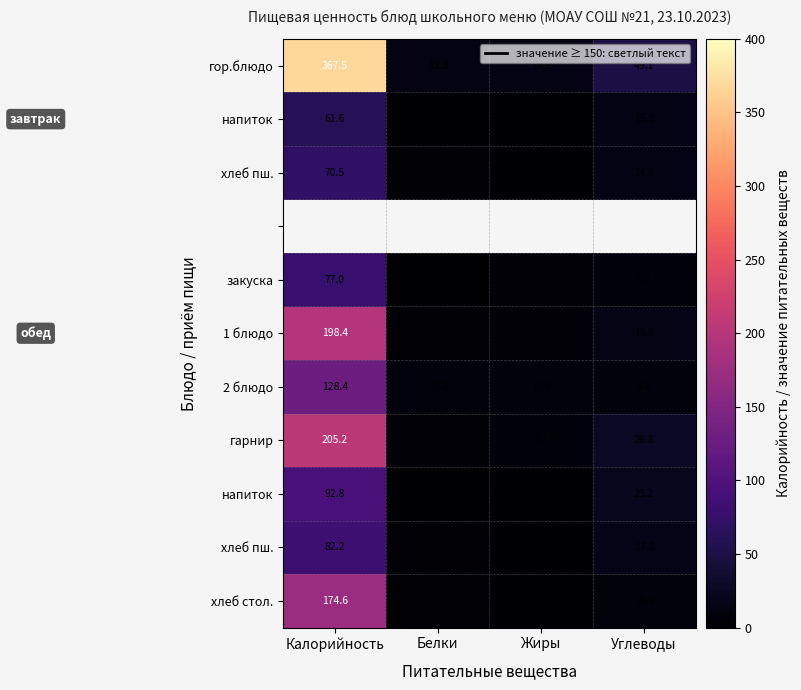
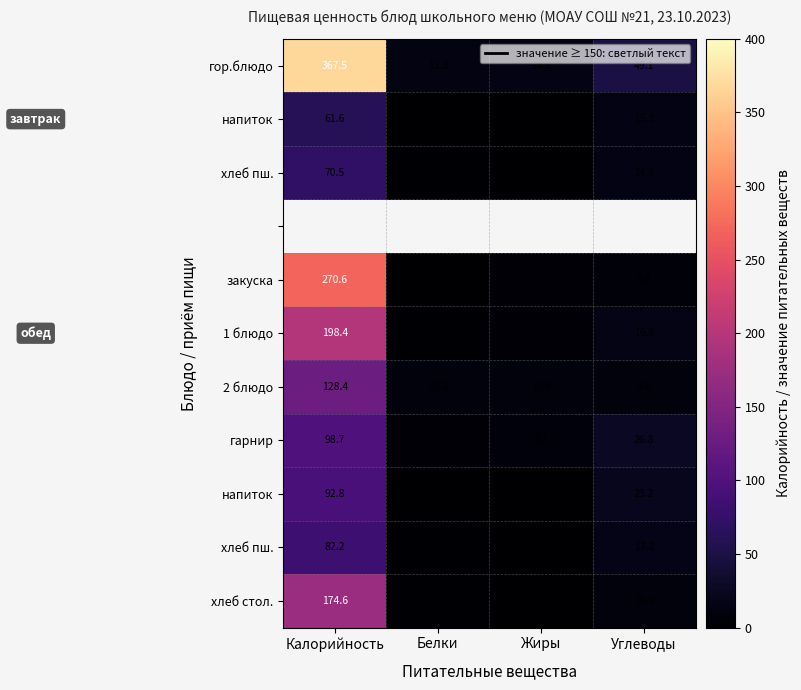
  {
    "гор.блюдо": {
      "Калорийность": 367.5
    },
    "закуска": {
-     "Калорийность": 77.0
+     "Калорийность": 270.6
    },
    "1 блюдо": {
      "Калорийность": 198.4
    },
    "2 блюдо": {
      "Калорийность": 128.4
    },
    "гарнир": {
-     "Калорийность": 205.2
+     "Калорийность": 98.7
    },
    "хлеб стол.": {
      "Калорийность": 174.6
    }
  }
